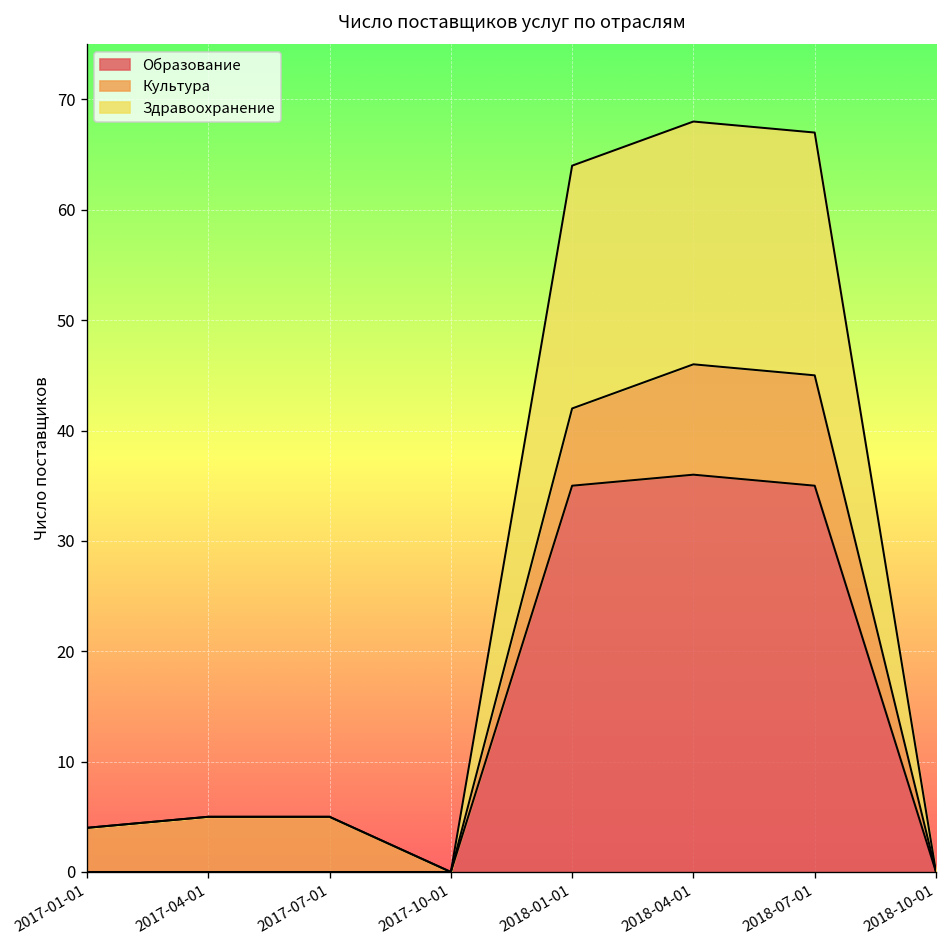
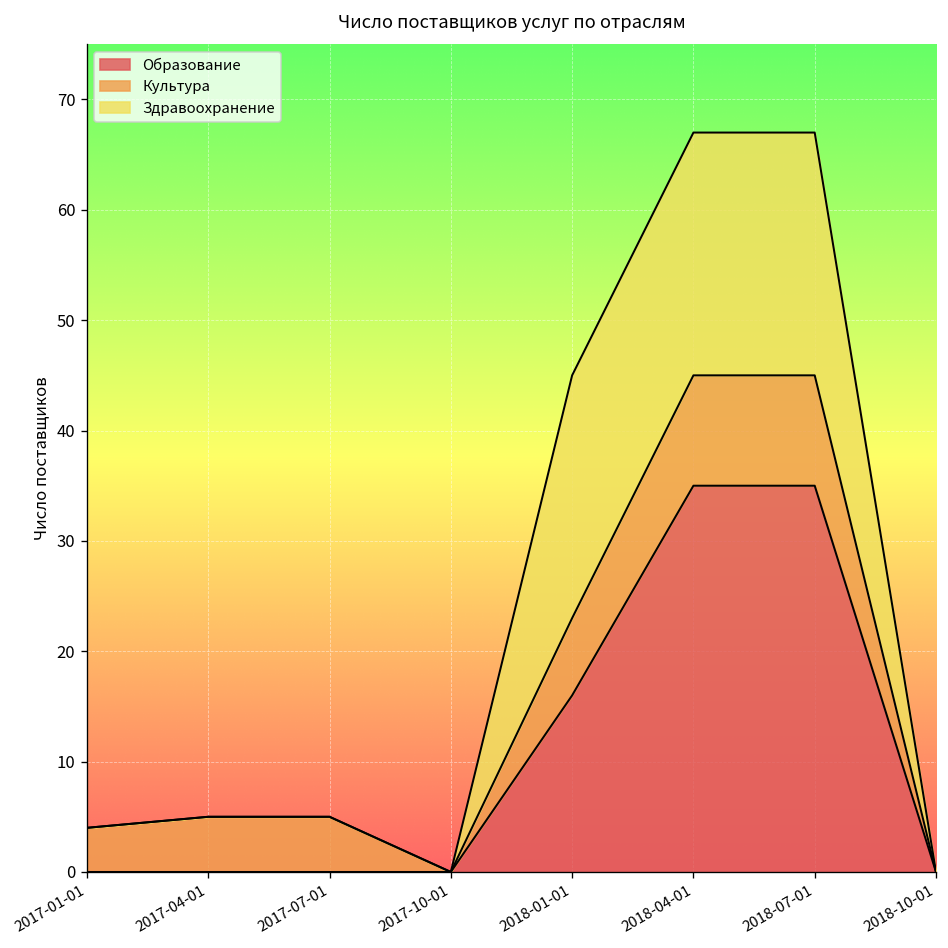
  {
    "Образование": {
      "2017-01-01": 0,
      "2017-04-01": 0,
      "2017-07-01": 0,
-     "2018-01-01": 35,
-     "2018-04-01": 36,
+     "2018-01-01": 16,
+     "2018-04-01": 35,
      "2018-07-01": 35
    },
    "Культура": {
      "2018-01-01": 7,
      "2018-04-01": 10,
      "2018-07-01": 10
    },
    "Здравоохранение": {
      "2018-01-01": 22,
      "2018-04-01": 22,
      "2018-07-01": 22
    }
  }
